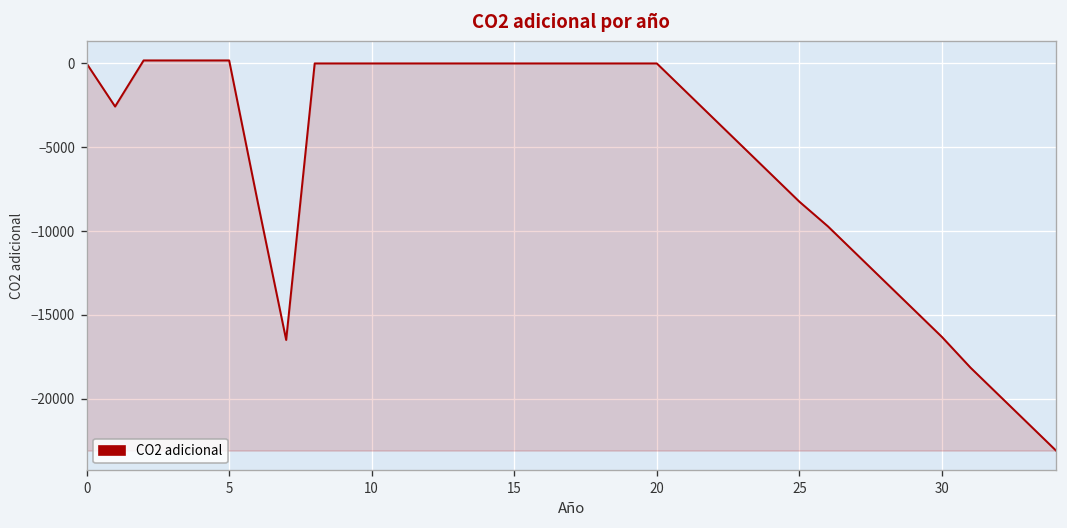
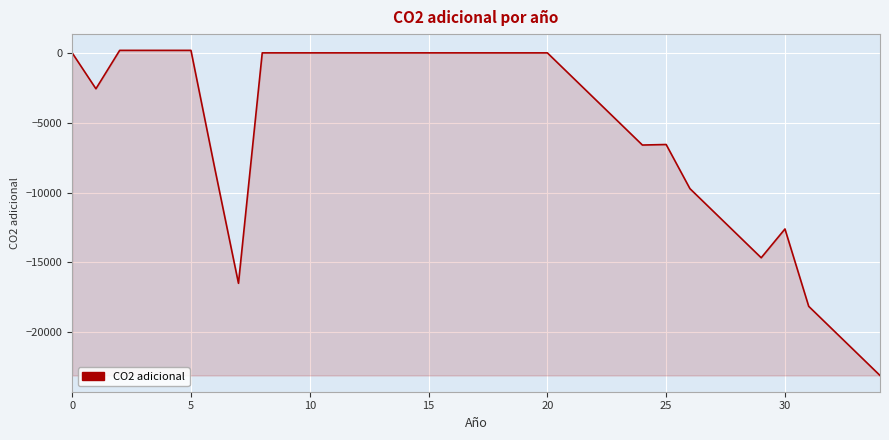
  {
    "0": 0,
    "5": 200,
    "10": 0,
    "15": 0,
    "20": 0,
-   "25": -8300,
-   "30": -16300
+   "25": -6600,
+   "30": -12600
  }
